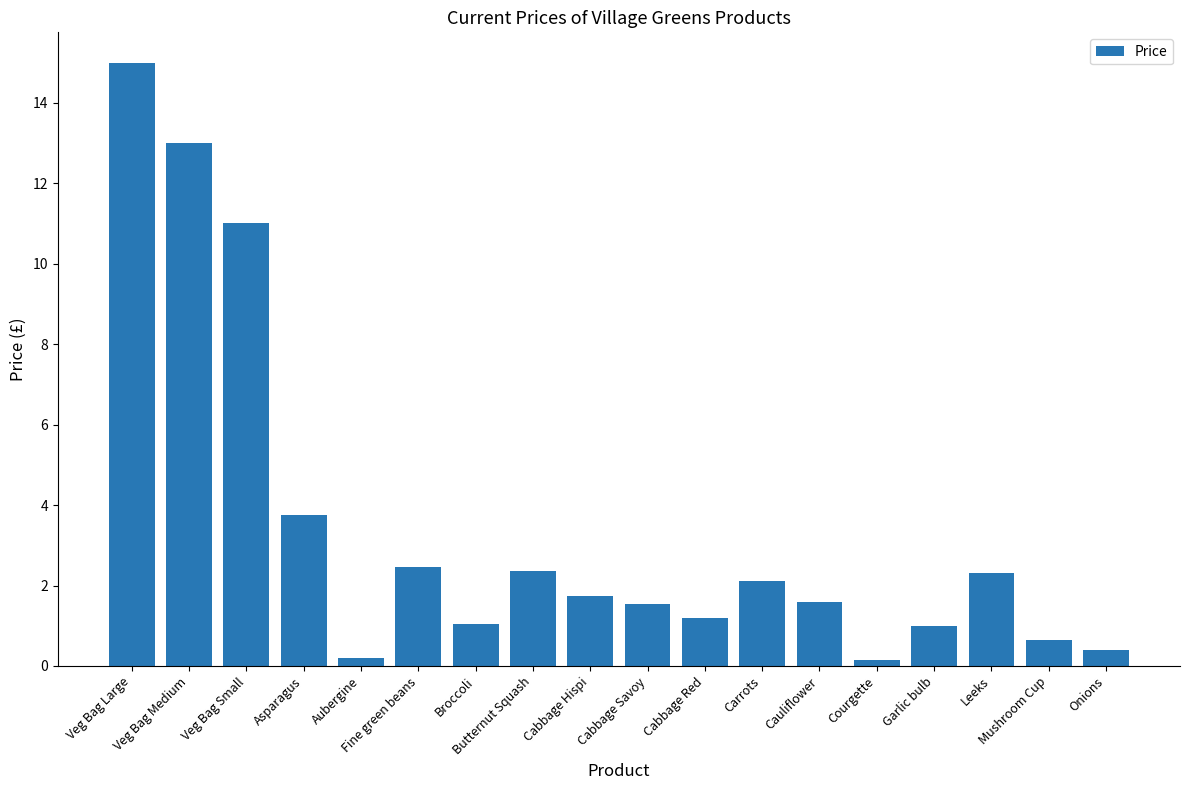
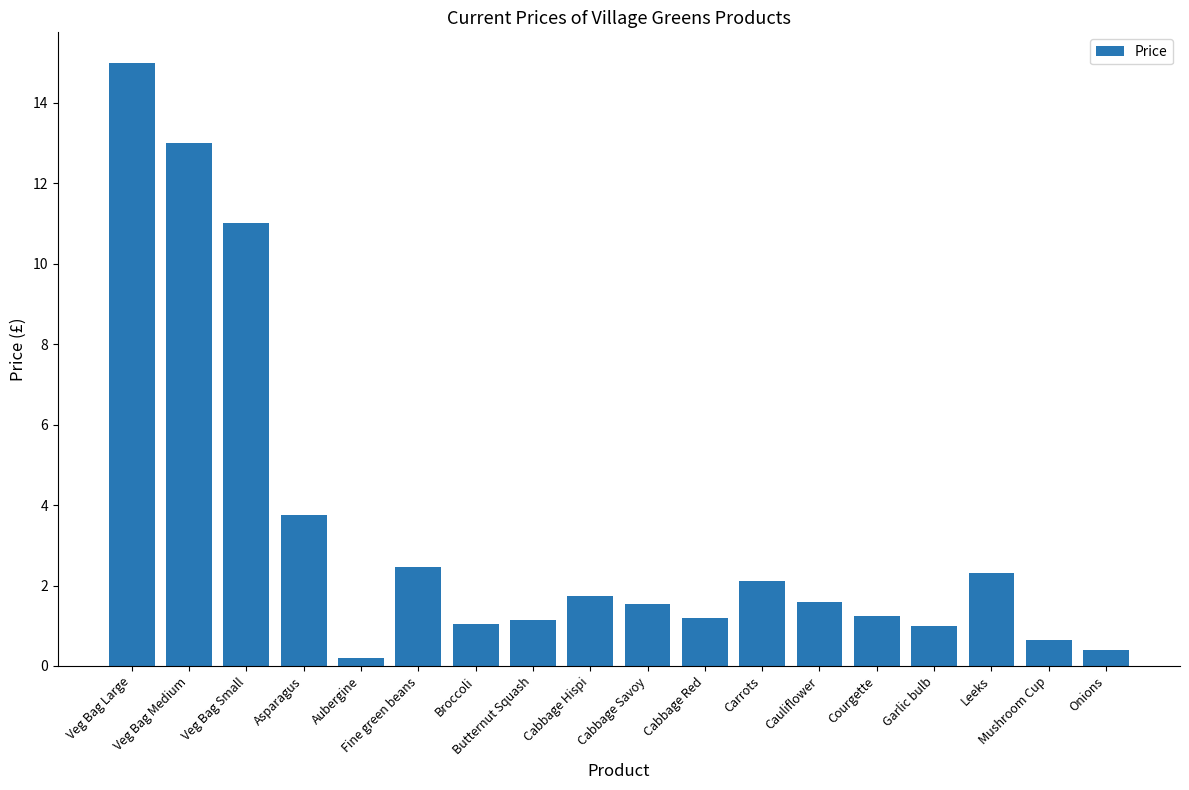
  {
    "Veg Bag Large": 15.0,
    "Veg Bag Medium": 13.0,
    "Veg Bag Small": 11.0,
    "Asparagus": 3.8,
    "Aubergine": 0.2,
    "Fine green beans": 2.5,
    "Broccoli": 1.1,
-   "Butternut Squash": 2.4,
+   "Butternut Squash": 1.2,
    "Cabbage Hispi": 1.8,
    "Cabbage Savoy": 1.6,
    "Cabbage Red": 1.2,
    "Carrots": 2.1,
    "Cauliflower": 1.6,
-   "Courgette": 0.2,
+   "Courgette": 1.3,
    "Garlic bulb": 1.0,
    "Leeks": 2.3,
    "Mushroom Cup": 0.7,
    "Onions": 0.4
  }
